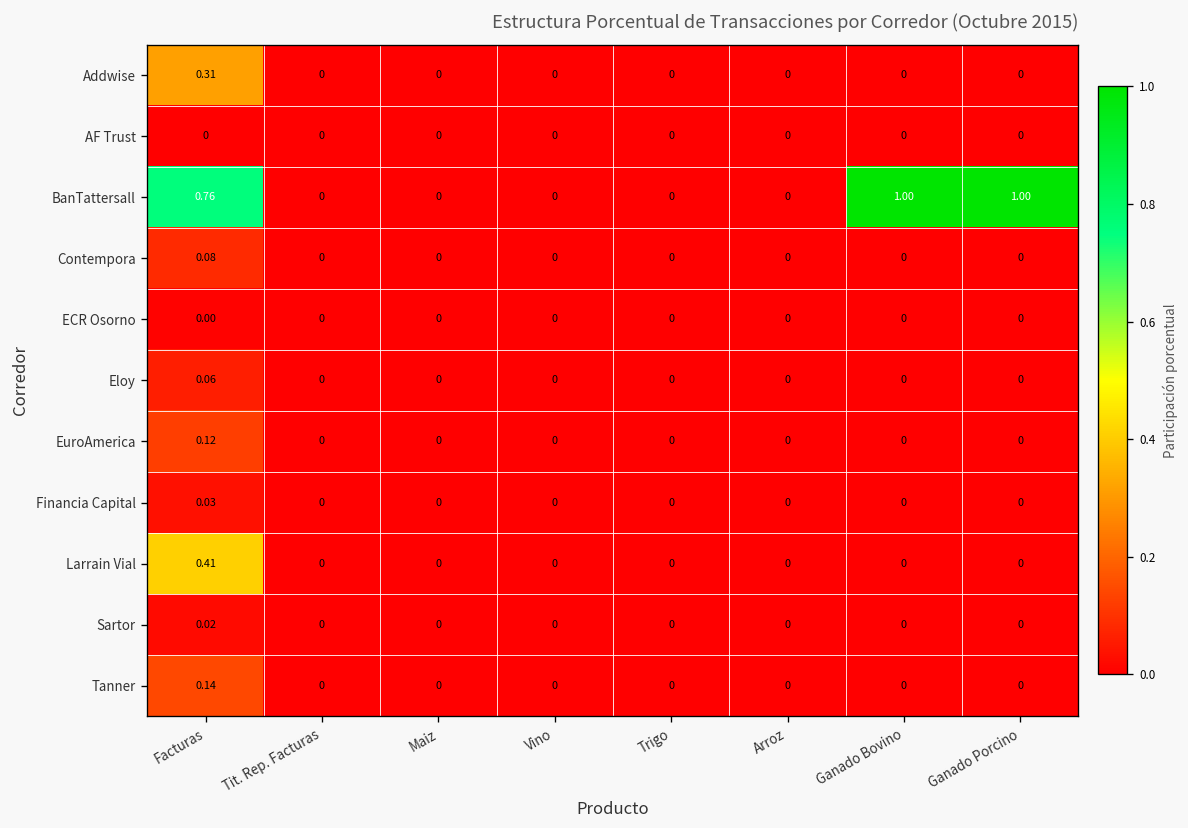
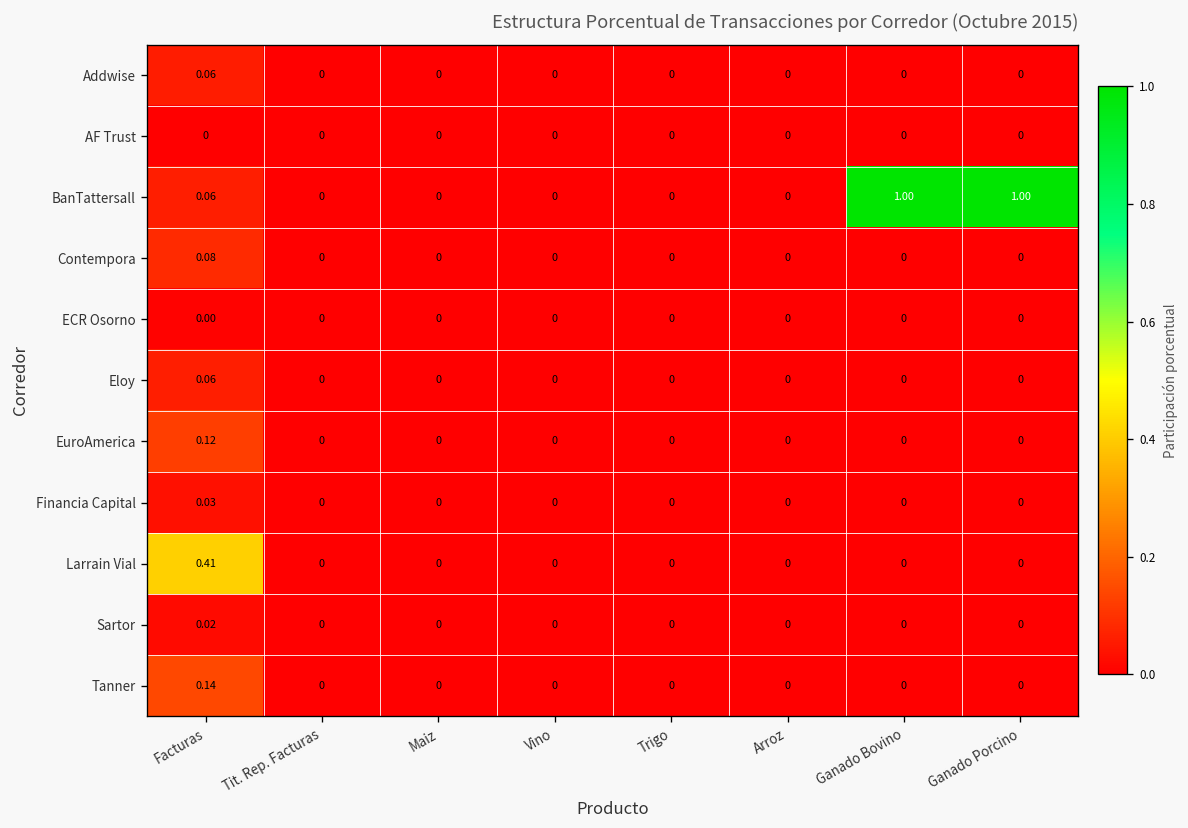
  {
    "Addwise": {
-     "Facturas": 0.31,
+     "Facturas": 0.06,
      "Tit. Rep. Facturas": 0,
      "Maiz": 0,
      "Vino": 0,
      "Trigo": 0,
      "Arroz": 0,
      "Ganado Bovino": 0,
      "Ganado Porcino": 0
    },
    "AF Trust": {
      "Facturas": 0,
      "Tit. Rep. Facturas": 0,
      "Maiz": 0,
      "Vino": 0,
      "Trigo": 0,
      "Arroz": 0,
      "Ganado Bovino": 0,
      "Ganado Porcino": 0
    },
    "BanTattersall": {
-     "Facturas": 0.76,
+     "Facturas": 0.06,
      "Tit. Rep. Facturas": 0,
      "Maiz": 0,
      "Vino": 0,
      "Trigo": 0,
      "Arroz": 0,
      "Ganado Bovino": 1.00,
      "Ganado Porcino": 1.00
    },
    "Contempora": {
      "Facturas": 0.08,
      "Tit. Rep. Facturas": 0,
      "Maiz": 0,
      "Vino": 0,
      "Trigo": 0,
      "Arroz": 0,
      "Ganado Bovino": 0,
      "Ganado Porcino": 0
    },
    "ECR Osorno": {
      "Facturas": 0.00,
      "Tit. Rep. Facturas": 0,
      "Maiz": 0,
      "Vino": 0,
      "Trigo": 0,
      "Arroz": 0,
      "Ganado Bovino": 0,
      "Ganado Porcino": 0
    },
    "Eloy": {
      "Facturas": 0.06,
      "Tit. Rep. Facturas": 0,
      "Maiz": 0,
      "Vino": 0,
      "Trigo": 0,
      "Arroz": 0,
      "Ganado Bovino": 0,
      "Ganado Porcino": 0
    },
    "EuroAmerica": {
      "Facturas": 0.12,
      "Tit. Rep. Facturas": 0,
      "Maiz": 0,
      "Vino": 0,
      "Trigo": 0,
      "Arroz": 0,
      "Ganado Bovino": 0,
      "Ganado Porcino": 0
    },
    "Financia Capital": {
      "Facturas": 0.03,
      "Tit. Rep. Facturas": 0,
      "Maiz": 0,
      "Vino": 0,
      "Trigo": 0,
      "Arroz": 0,
      "Ganado Bovino": 0,
      "Ganado Porcino": 0
    },
    "Larrain Vial": {
      "Facturas": 0.41,
      "Tit. Rep. Facturas": 0,
      "Maiz": 0,
      "Vino": 0,
      "Trigo": 0,
      "Arroz": 0,
      "Ganado Bovino": 0,
      "Ganado Porcino": 0
    },
    "Sartor": {
      "Facturas": 0.02,
      "Tit. Rep. Facturas": 0,
      "Maiz": 0,
      "Vino": 0,
      "Trigo": 0,
      "Arroz": 0,
      "Ganado Bovino": 0,
      "Ganado Porcino": 0
    },
    "Tanner": {
      "Facturas": 0.14,
      "Tit. Rep. Facturas": 0,
      "Maiz": 0,
      "Vino": 0,
      "Trigo": 0,
      "Arroz": 0,
      "Ganado Bovino": 0,
      "Ganado Porcino": 0
    }
  }
